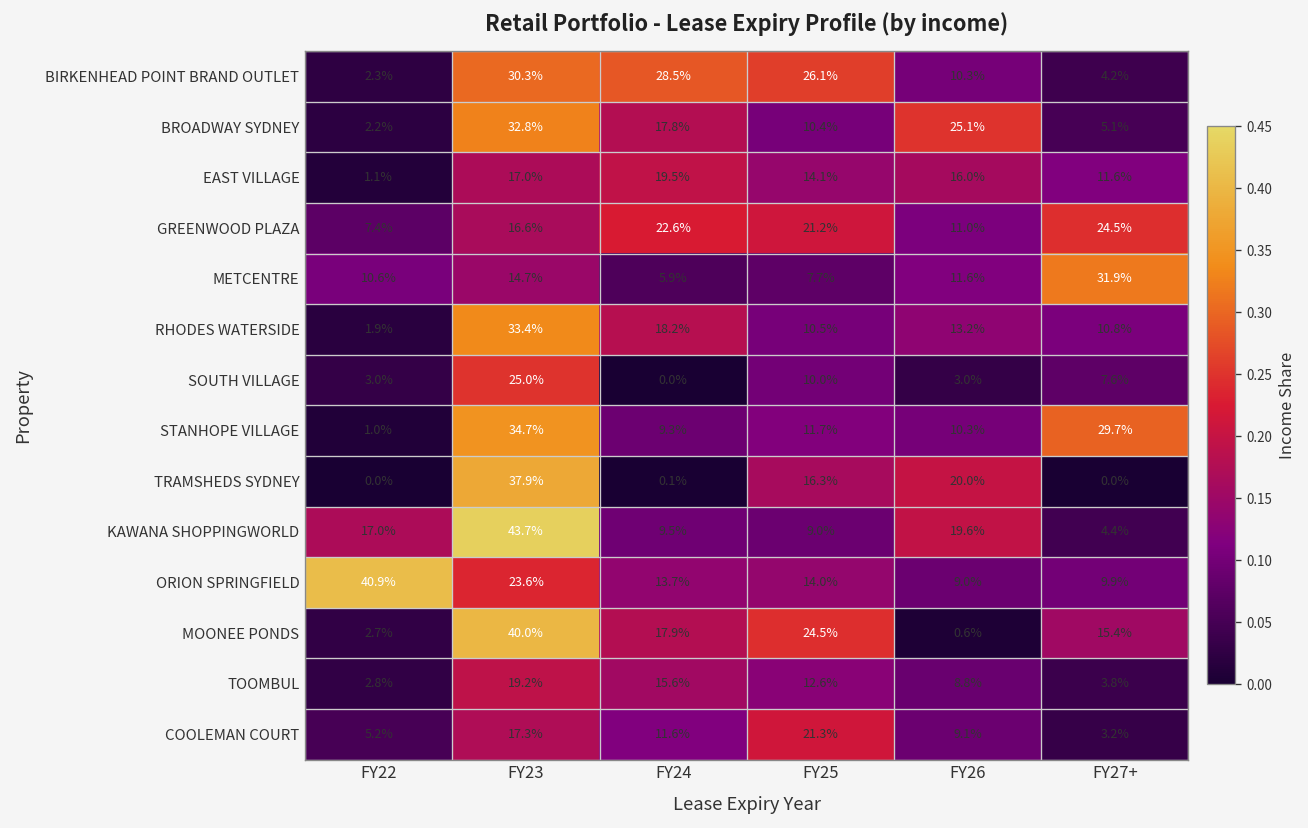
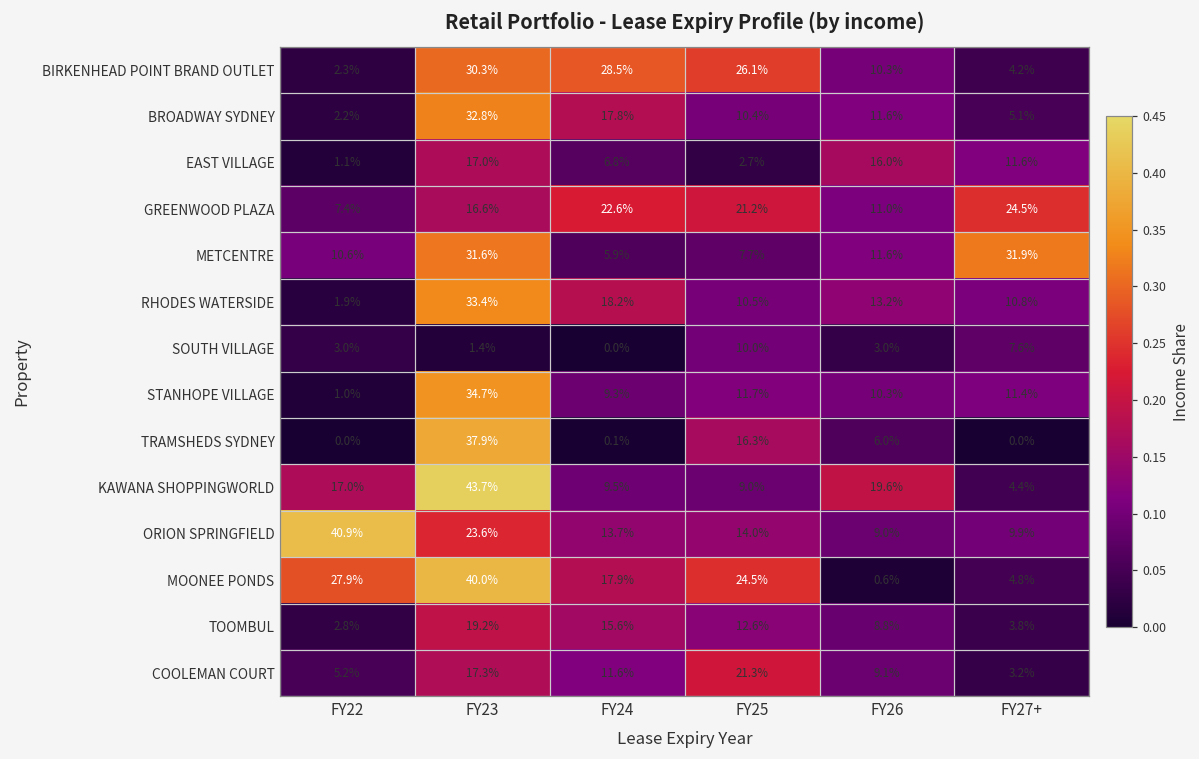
  {
    "BIRKENHEAD POINT BRAND OUTLET": {
      "FY22": "2.3%",
      "FY23": "30.3%",
      "FY24": "28.5%",
      "FY25": "26.1%",
      "FY26": "10.3%",
      "FY27+": "4.2%"
    },
    "BROADWAY SYDNEY": {
      "FY22": "2.2%",
      "FY23": "32.8%",
      "FY24": "17.8%",
      "FY25": "10.4%",
-     "FY26": "25.1%",
+     "FY26": "11.6%",
      "FY27+": "5.1%"
    },
    "EAST VILLAGE": {
      "FY22": "1.1%",
      "FY23": "17.0%",
-     "FY24": "19.5%",
-     "FY25": "14.1%",
+     "FY24": "6.8%",
+     "FY25": "2.7%",
      "FY26": "16.0%",
      "FY27+": "11.6%"
    },
    "GREENWOOD PLAZA": {
      "FY22": "7.4%",
      "FY23": "16.6%",
      "FY24": "22.6%",
      "FY25": "21.2%",
      "FY26": "11.0%",
      "FY27+": "24.5%"
    },
    "METCENTRE": {
      "FY22": "10.6%",
-     "FY23": "14.7%",
+     "FY23": "31.6%",
      "FY24": "5.9%",
      "FY25": "7.7%",
      "FY26": "11.6%",
      "FY27+": "31.9%"
    },
    "RHODES WATERSIDE": {
      "FY22": "1.9%",
      "FY23": "33.4%",
      "FY24": "18.2%",
      "FY25": "10.5%",
      "FY26": "13.2%",
      "FY27+": "10.8%"
    },
    "SOUTH VILLAGE": {
      "FY22": "3.0%",
-     "FY23": "25.0%",
+     "FY23": "1.4%",
      "FY24": "0.0%",
      "FY25": "10.0%",
      "FY26": "3.0%",
      "FY27+": "7.6%"
    },
    "STANHOPE VILLAGE": {
      "FY22": "1.0%",
      "FY23": "34.7%",
      "FY24": "9.3%",
      "FY25": "11.7%",
      "FY26": "10.3%",
-     "FY27+": "29.7%"
+     "FY27+": "11.4%"
    },
    "TRAMSHEDS SYDNEY": {
      "FY22": "0.0%",
      "FY23": "37.9%",
      "FY24": "0.1%",
      "FY25": "16.3%",
-     "FY26": "20.0%",
+     "FY26": "6.0%",
      "FY27+": "0.0%"
    },
    "KAWANA SHOPPINGWORLD": {
      "FY22": "17.0%",
      "FY23": "43.7%",
      "FY24": "9.5%",
      "FY25": "9.0%",
      "FY26": "19.6%",
      "FY27+": "4.4%"
    },
    "ORION SPRINGFIELD": {
      "FY22": "40.9%",
      "FY23": "23.6%",
      "FY24": "13.7%",
      "FY25": "14.0%",
      "FY26": "9.0%",
      "FY27+": "9.9%"
    },
    "MOONEE PONDS": {
-     "FY22": "2.7%",
+     "FY22": "27.9%",
      "FY23": "40.0%",
      "FY24": "17.9%",
      "FY25": "24.5%",
      "FY26": "0.6%",
-     "FY27+": "15.4%"
+     "FY27+": "4.8%"
    },
    "TOOMBUL": {
      "FY22": "2.8%",
      "FY23": "19.2%",
      "FY24": "15.6%",
      "FY25": "12.6%",
      "FY26": "8.8%",
      "FY27+": "3.8%"
    },
    "COOLEMAN COURT": {
      "FY22": "5.2%",
      "FY23": "17.3%",
      "FY24": "11.6%",
      "FY25": "21.3%",
      "FY26": "9.1%",
      "FY27+": "3.2%"
    }
  }
